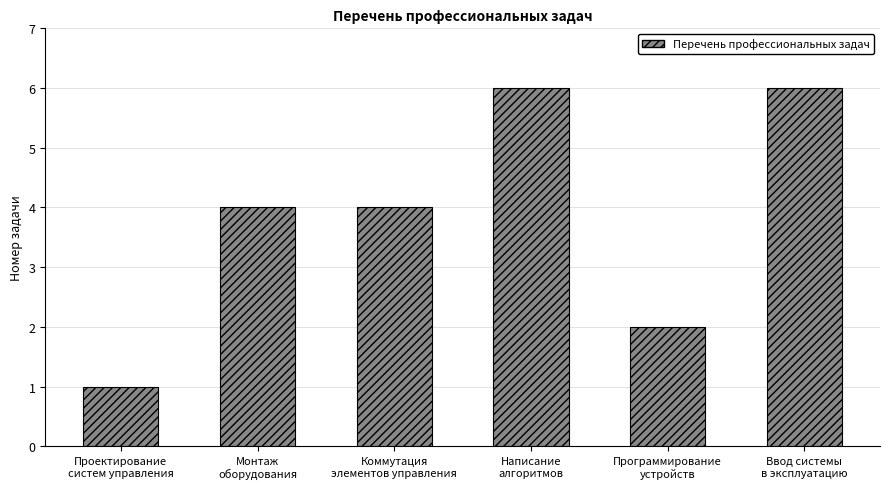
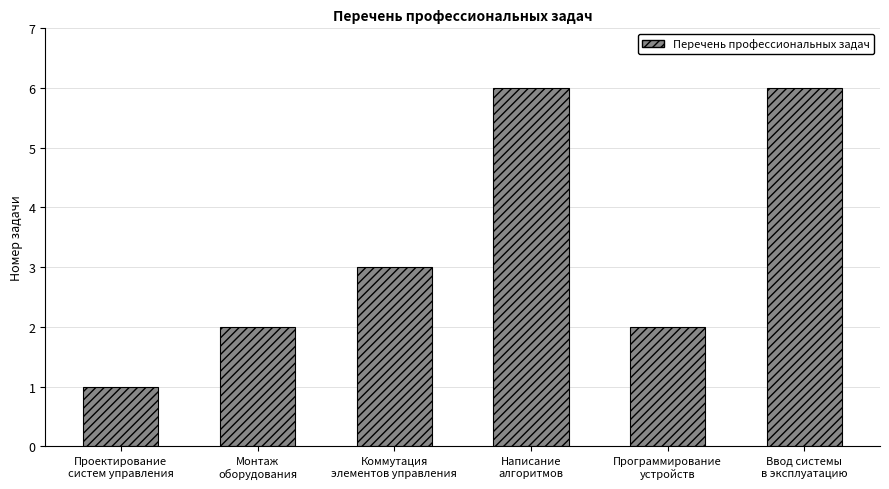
  {
    "Проектирование систем управления": 1,
-   "Монтаж оборудования": 4,
-   "Коммутация элементов управления": 4,
+   "Монтаж оборудования": 2,
+   "Коммутация элементов управления": 3,
    "Написание алгоритмов": 6,
    "Программирование устройств": 2,
    "Ввод системы в эксплуатацию": 6
  }
